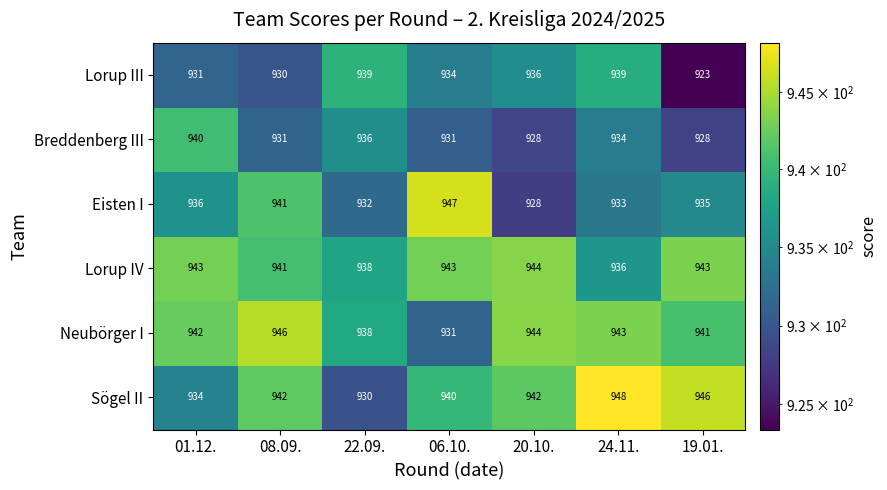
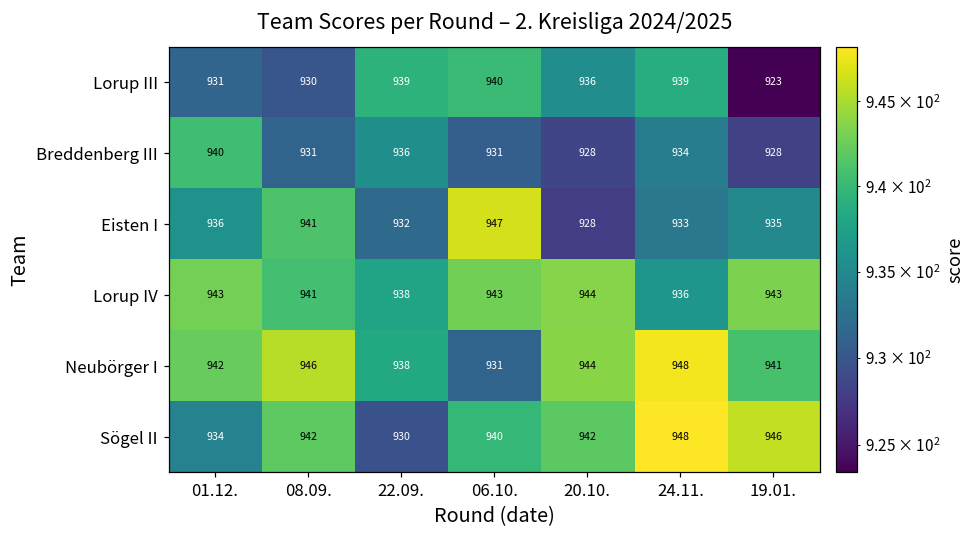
  {
    "Lorup III": {
      "01.12.": 931,
      "08.09.": 930,
      "22.09.": 939,
-     "06.10.": 934,
+     "06.10.": 940,
      "20.10.": 936,
      "24.11.": 939,
      "19.01.": 923
    },
    "Breddenberg III": {
      "01.12.": 940,
      "08.09.": 931,
      "22.09.": 936,
      "06.10.": 931,
      "20.10.": 928,
      "24.11.": 934,
      "19.01.": 928
    },
    "Eisten I": {
      "01.12.": 936,
      "08.09.": 941,
      "22.09.": 932,
      "06.10.": 947,
      "20.10.": 928,
      "24.11.": 933,
      "19.01.": 935
    },
    "Lorup IV": {
      "01.12.": 943,
      "08.09.": 941,
      "22.09.": 938,
      "06.10.": 943,
      "20.10.": 944,
      "24.11.": 936,
      "19.01.": 943
    },
    "Neubörger I": {
      "01.12.": 942,
      "08.09.": 946,
      "22.09.": 938,
      "06.10.": 931,
      "20.10.": 944,
-     "24.11.": 943,
+     "24.11.": 948,
      "19.01.": 941
    },
    "Sögel II": {
      "01.12.": 934,
      "08.09.": 942,
      "22.09.": 930,
      "06.10.": 940,
      "20.10.": 942,
      "24.11.": 948,
      "19.01.": 946
    }
  }
